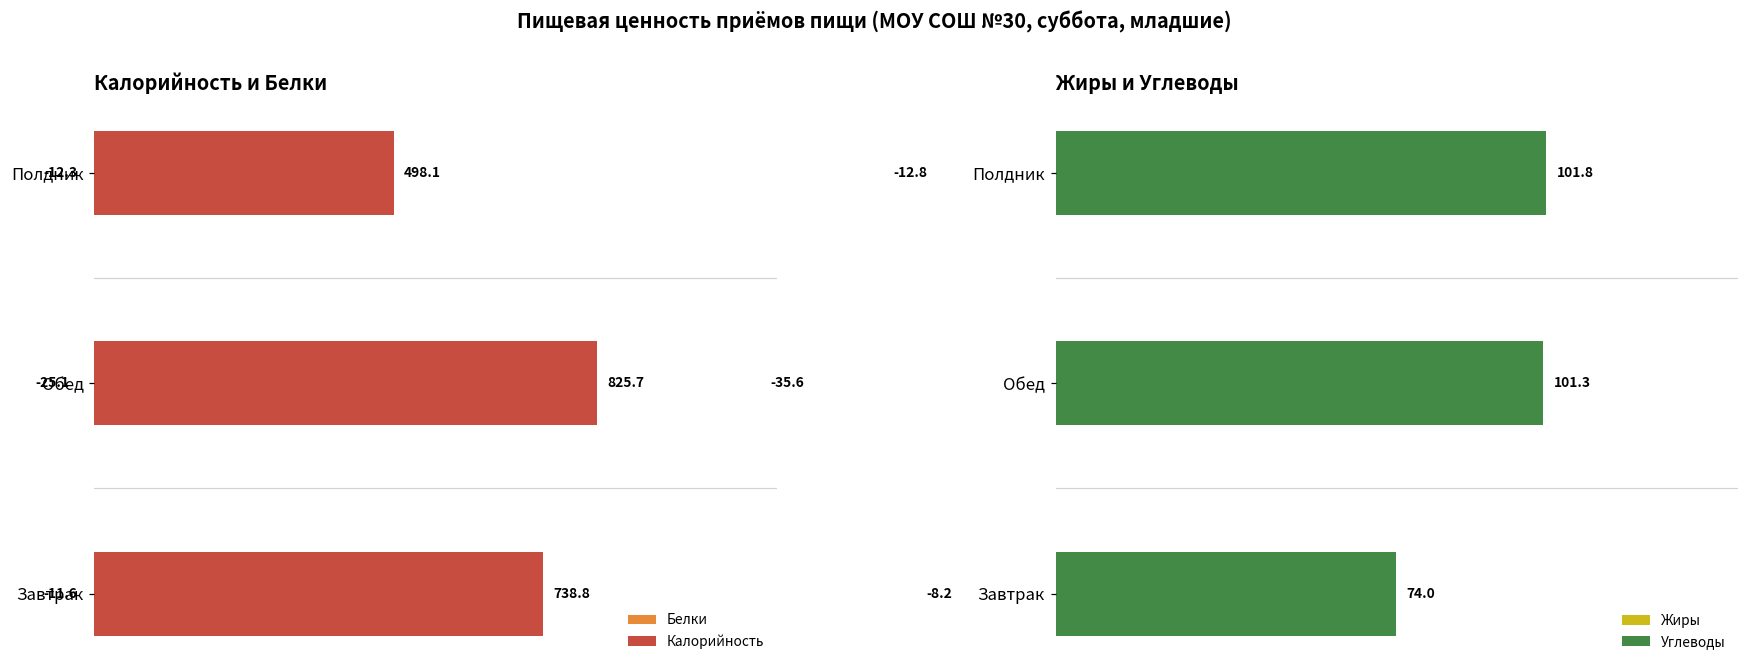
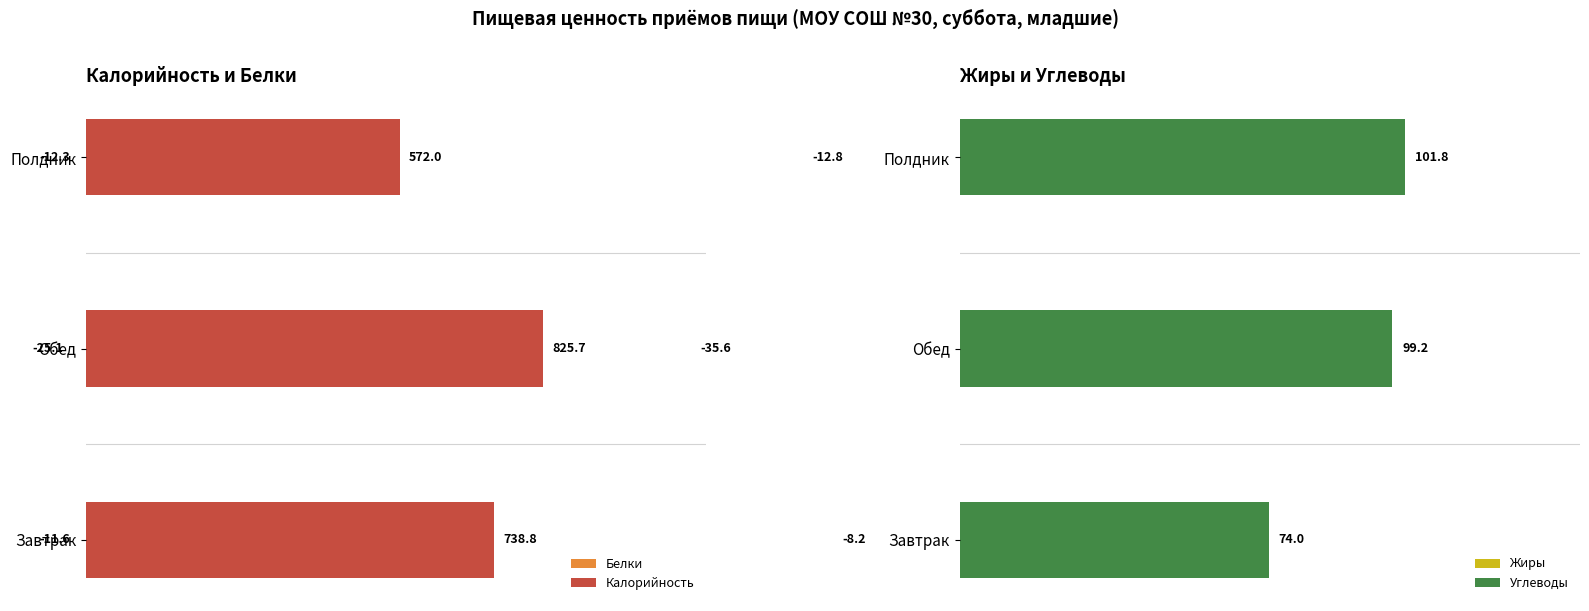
  {
    "Калорийность и Белки": {
      "Калорийность": {
-       "Полдник": 498.1,
+       "Полдник": 572.0,
        "Обед": 825.7,
        "Завтрак": 738.8
      }
    },
    "Жиры и Углеводы": {
      "Углеводы": {
        "Полдник": 101.8,
-       "Обед": 101.3,
+       "Обед": 99.2,
        "Завтрак": 74.0
      }
    }
  }
